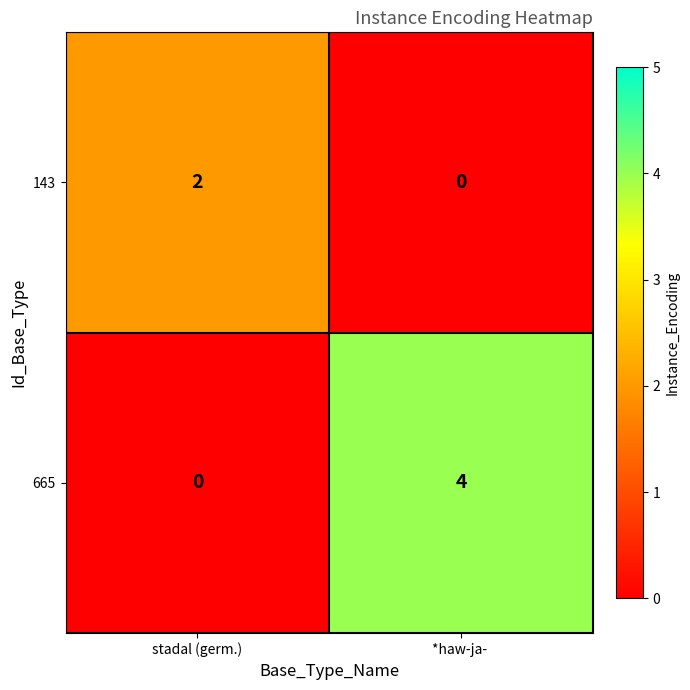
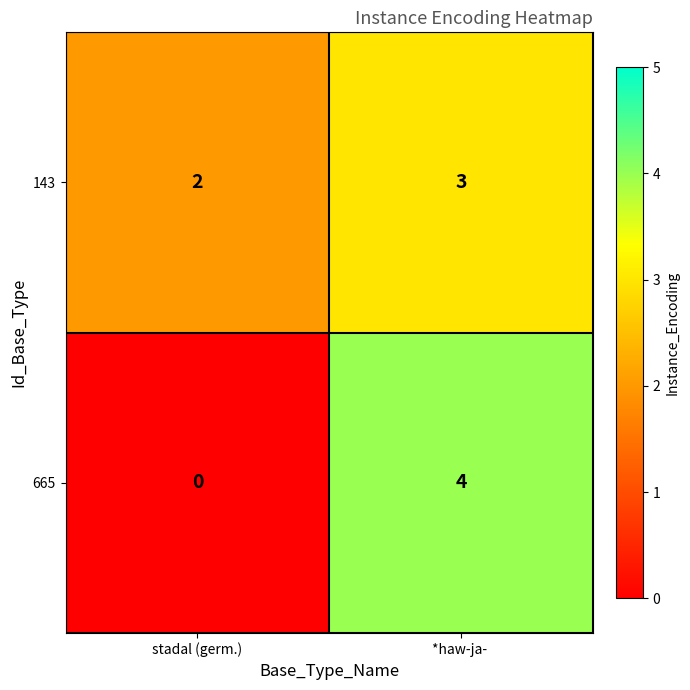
  {
    "143": {
      "stadal (germ.)": 2,
-     "*haw-ja-": 0
+     "*haw-ja-": 3
    },
    "665": {
      "stadal (germ.)": 0,
      "*haw-ja-": 4
    }
  }
